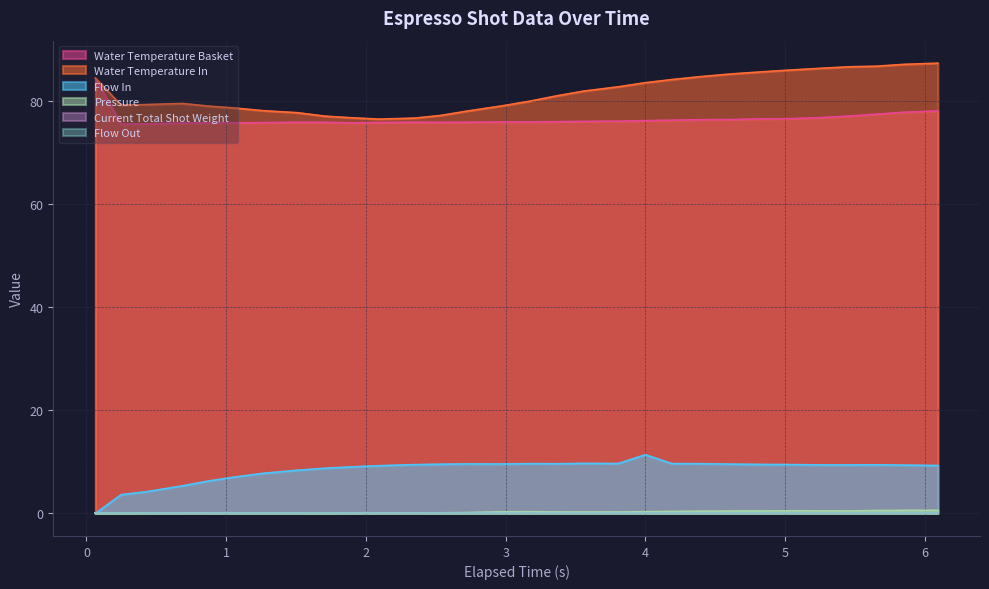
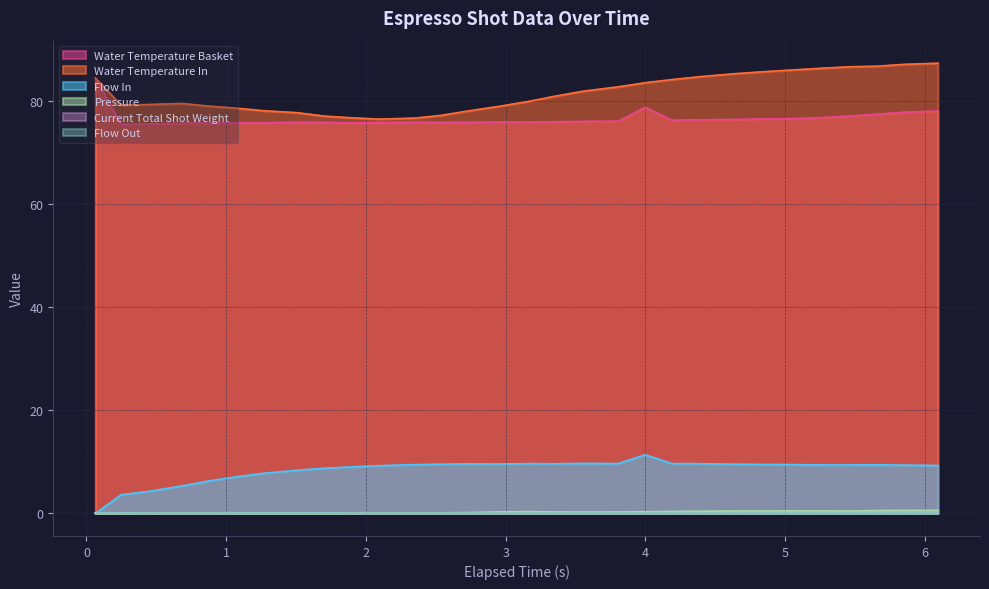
  {
    "Water Temperature Basket": {
-     "4": 76
+     "4": 79
    },
    "Water Temperature In": {
      "4": 84
    },
    "Flow In": {
      "4": 11
    }
  }
